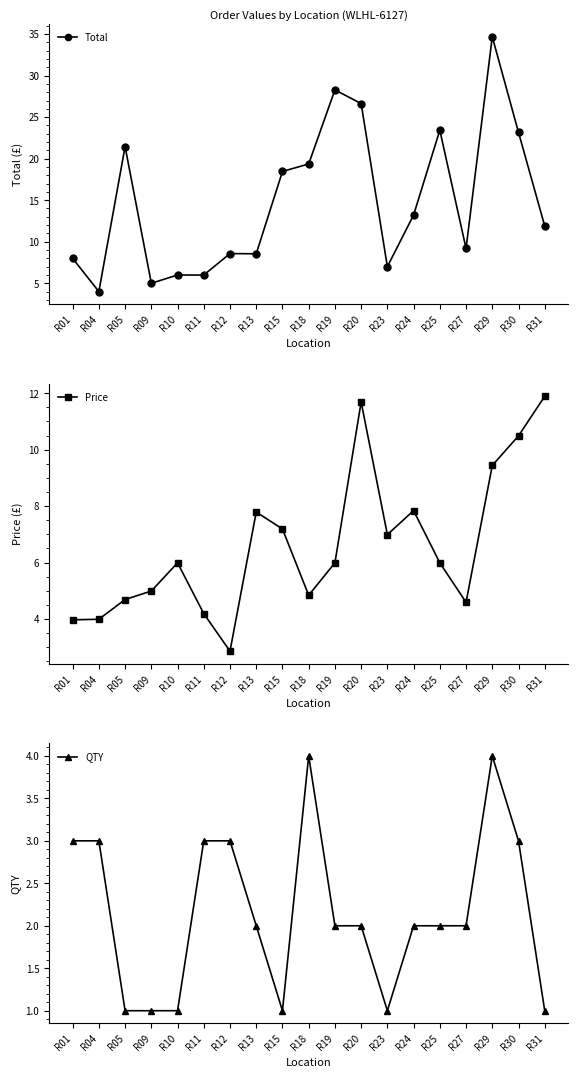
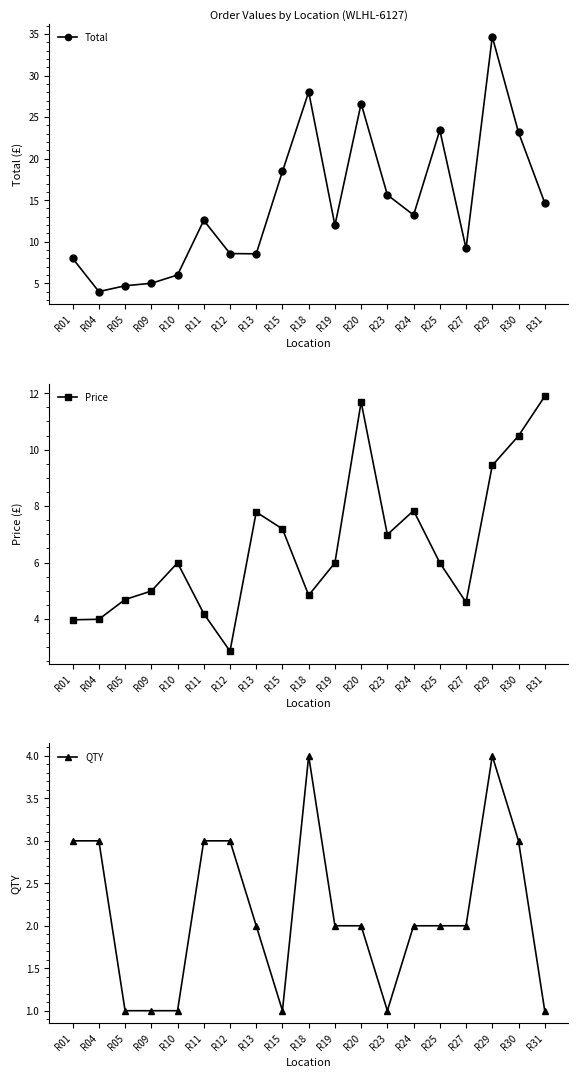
  {
    "Order Values by Location (WLHL-6127)": {
      "R01": 8,
      "R04": 4,
-     "R05": 21,
+     "R05": 5,
      "R09": 5,
      "R10": 6,
-     "R11": 6,
+     "R11": 13,
      "R12": 9,
      "R13": 9,
      "R15": 18,
-     "R18": 19,
-     "R19": 28,
+     "R18": 28,
+     "R19": 12,
      "R20": 27,
-     "R23": 7,
+     "R23": 16,
      "R24": 13,
      "R25": 23,
      "R27": 9,
      "R29": 35,
      "R30": 23,
-     "R31": 12
+     "R31": 15
    }
  }
